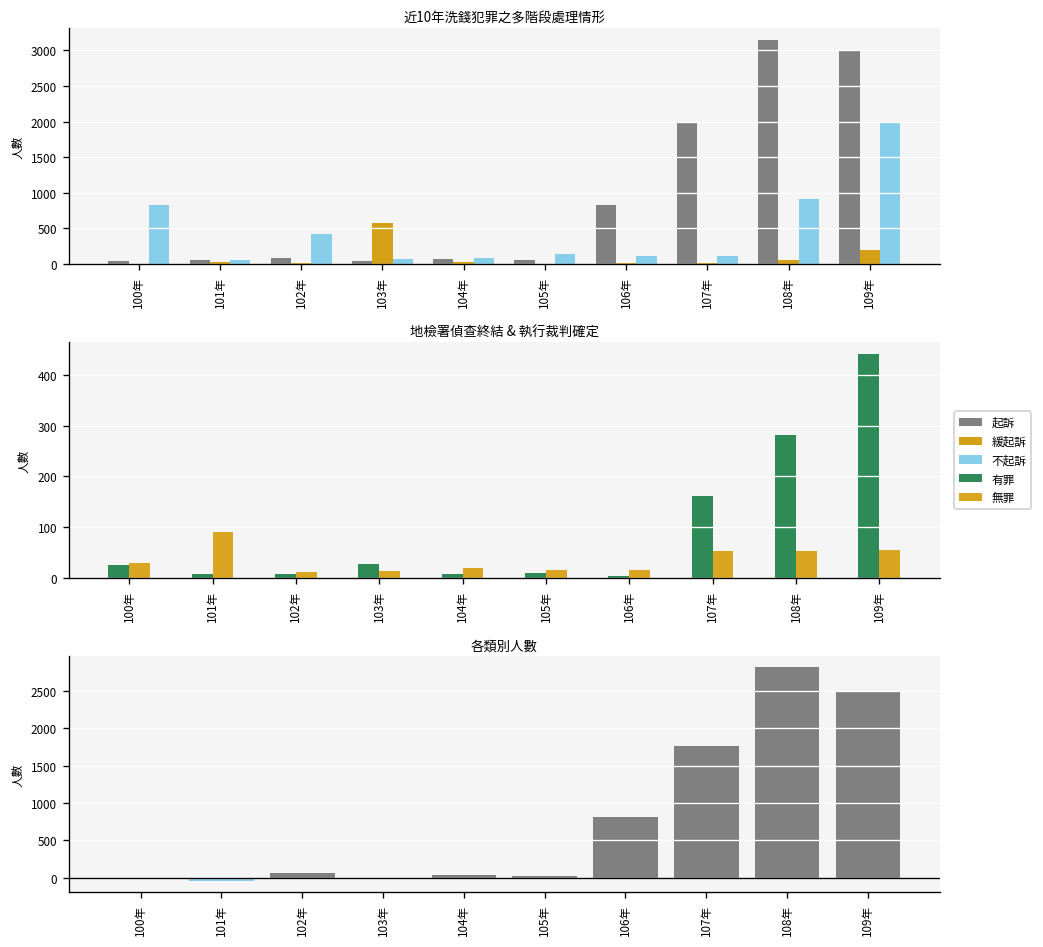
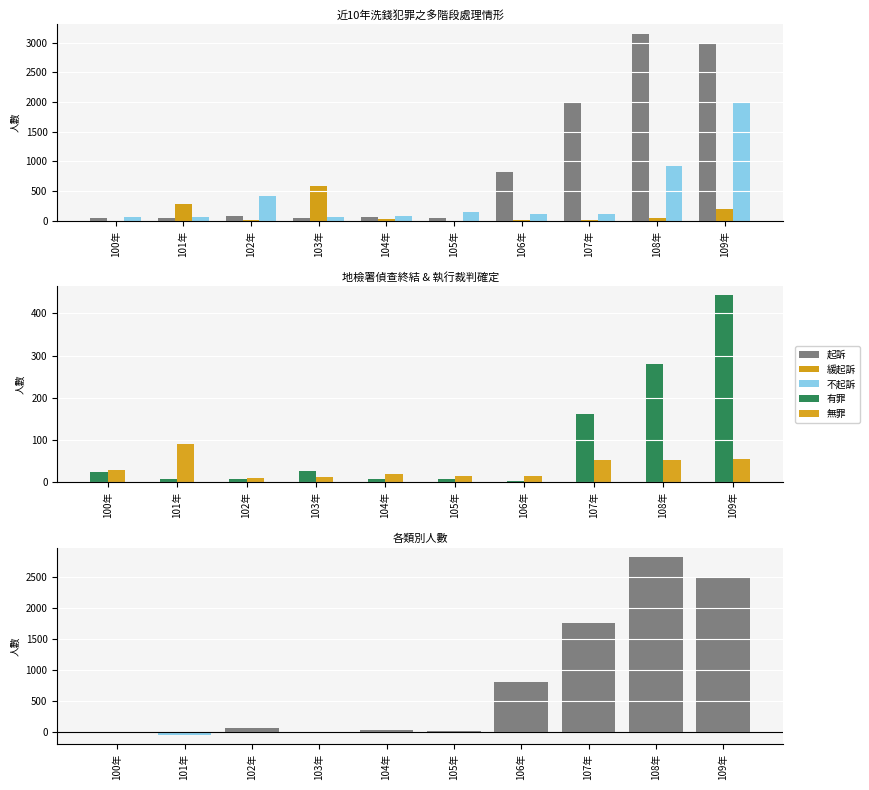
  {
    "近10年洗錢犯罪之多階段處理情形": {
      "起訴": {
        "100年": 0,
        "101年": 100,
        "102年": 100,
        "104年": 100,
        "105年": 100,
        "106年": 800,
        "107年": 2000,
        "108年": 3200,
        "109年": 3000
      },
      "緩起訴": {
-       "101年": 0,
+       "101年": 300,
        "103年": 600,
        "108年": 100,
        "109年": 200
      },
      "不起訴": {
-       "100年": 800,
+       "100年": 100,
        "101年": 100,
        "102年": 400,
        "103年": 100,
        "104年": 100,
        "105年": 100,
        "106年": 100,
        "107年": 100,
        "108年": 900,
        "109年": 2000
      }
    },
    "地檢署偵查終結 & 執行裁判確定": {
      "有罪": {
        "100年": 30,
        "101年": 10,
        "102年": 10,
        "103年": 30,
        "104年": 10,
        "105年": 10,
        "107年": 160,
        "108年": 280,
        "109年": 440
      },
      "無罪": {
        "100年": 30,
        "101年": 90,
        "102年": 10,
        "103年": 10,
        "104年": 20,
        "105年": 20,
        "106年": 20,
        "107年": 50,
        "108年": 50,
        "109年": 60
      }
    },
    "各類別人數": {
      "101年": 0,
      "102年": 100,
      "104年": 0,
      "106年": 800,
      "107年": 1800,
      "108年": 2800,
      "109年": 2500
    }
  }
